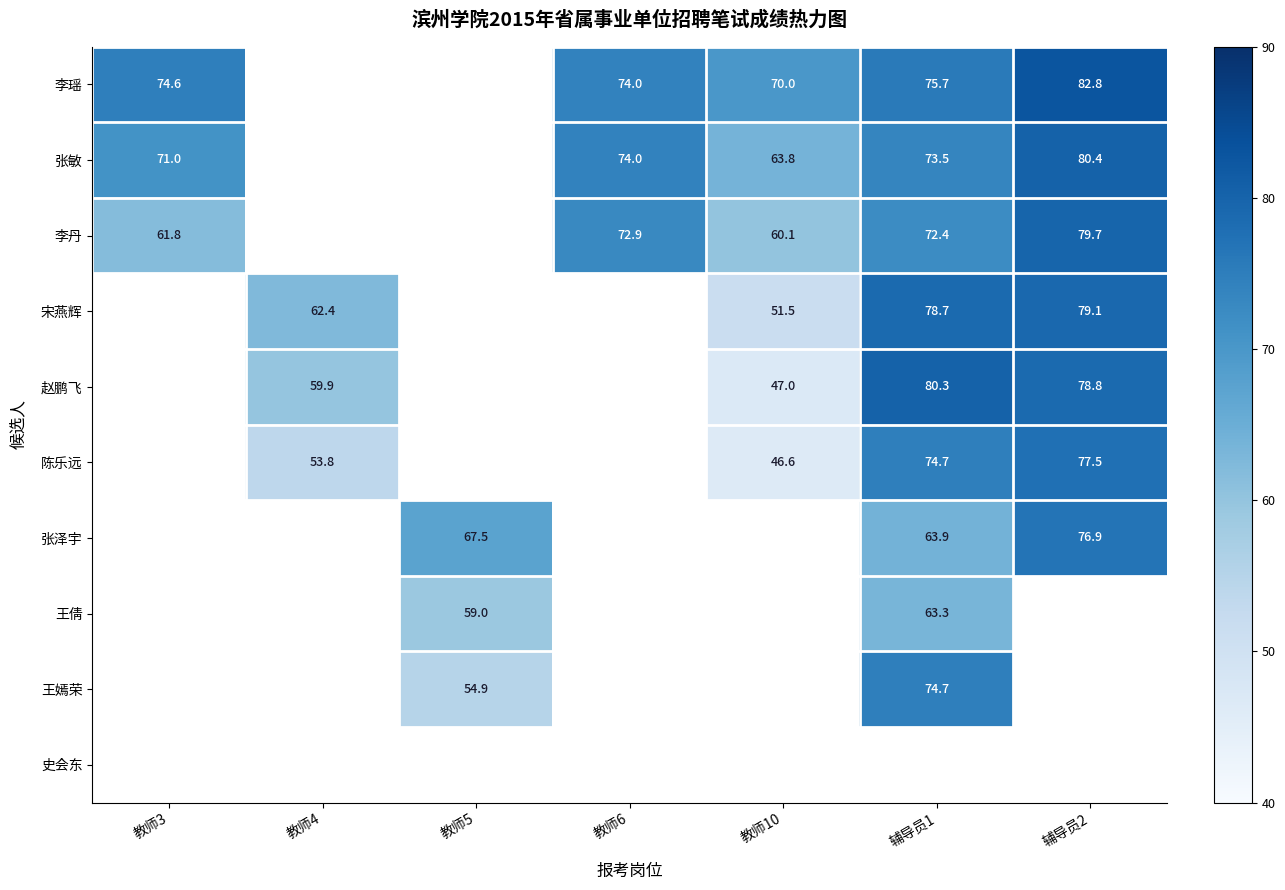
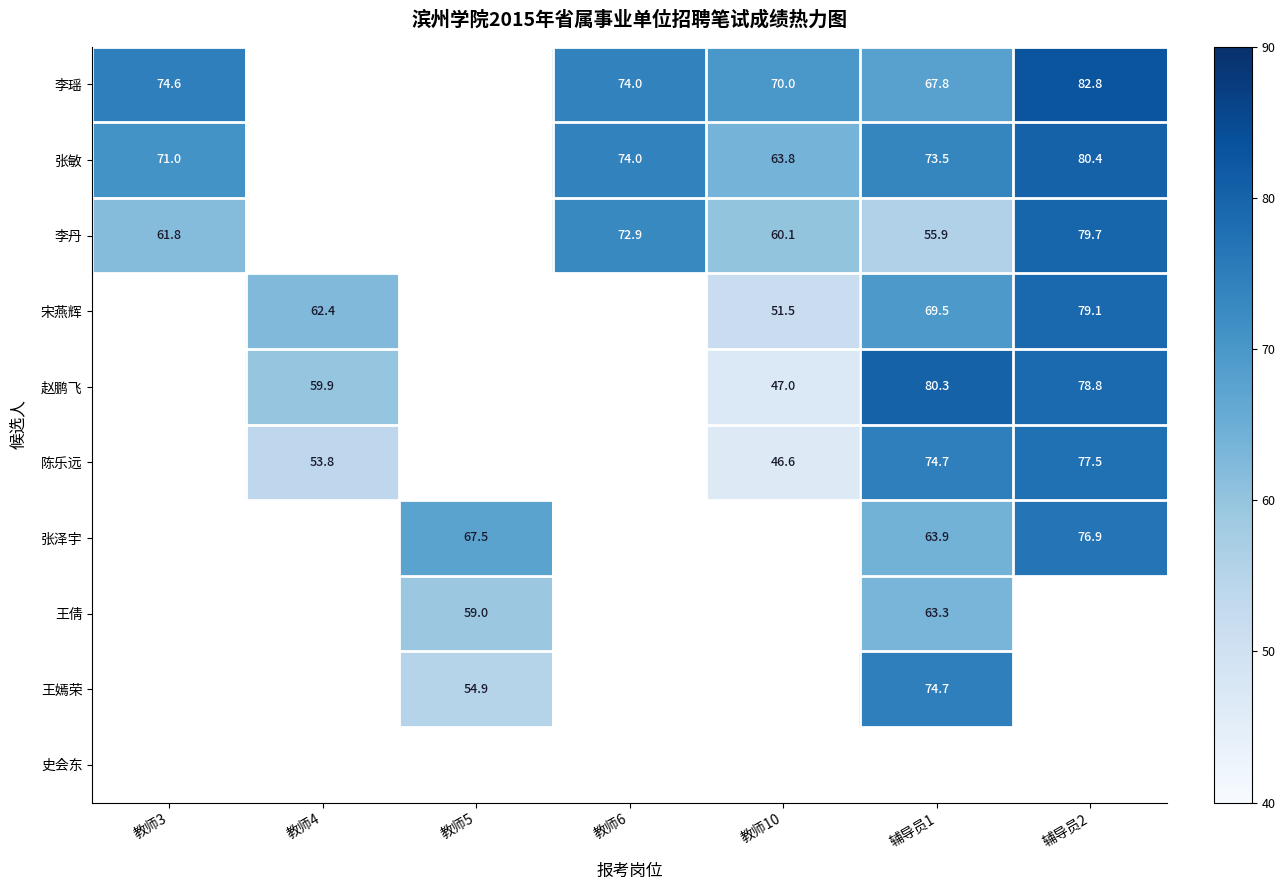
  {
    "李瑶": {
      "教师3": 74.6,
      "教师6": 74.0,
      "教师10": 70.0,
-     "辅导员1": 75.7,
+     "辅导员1": 67.8,
      "辅导员2": 82.8
    },
    "张敏": {
      "教师3": 71.0,
      "教师6": 74.0,
      "教师10": 63.8,
      "辅导员1": 73.5,
      "辅导员2": 80.4
    },
    "李丹": {
      "教师3": 61.8,
      "教师6": 72.9,
      "教师10": 60.1,
-     "辅导员1": 72.4,
+     "辅导员1": 55.9,
      "辅导员2": 79.7
    },
    "宋燕辉": {
      "教师4": 62.4,
      "教师10": 51.5,
-     "辅导员1": 78.7,
+     "辅导员1": 69.5,
      "辅导员2": 79.1
    },
    "赵鹏飞": {
      "教师4": 59.9,
      "教师10": 47.0,
      "辅导员1": 80.3,
      "辅导员2": 78.8
    },
    "陈乐远": {
      "教师4": 53.8,
      "教师10": 46.6,
      "辅导员1": 74.7,
      "辅导员2": 77.5
    },
    "张泽宇": {
      "教师5": 67.5,
      "辅导员1": 63.9,
      "辅导员2": 76.9
    },
    "王倩": {
      "教师5": 59.0,
      "辅导员1": 63.3
    },
    "王嫣荣": {
      "教师5": 54.9,
      "辅导员1": 74.7
    }
  }
